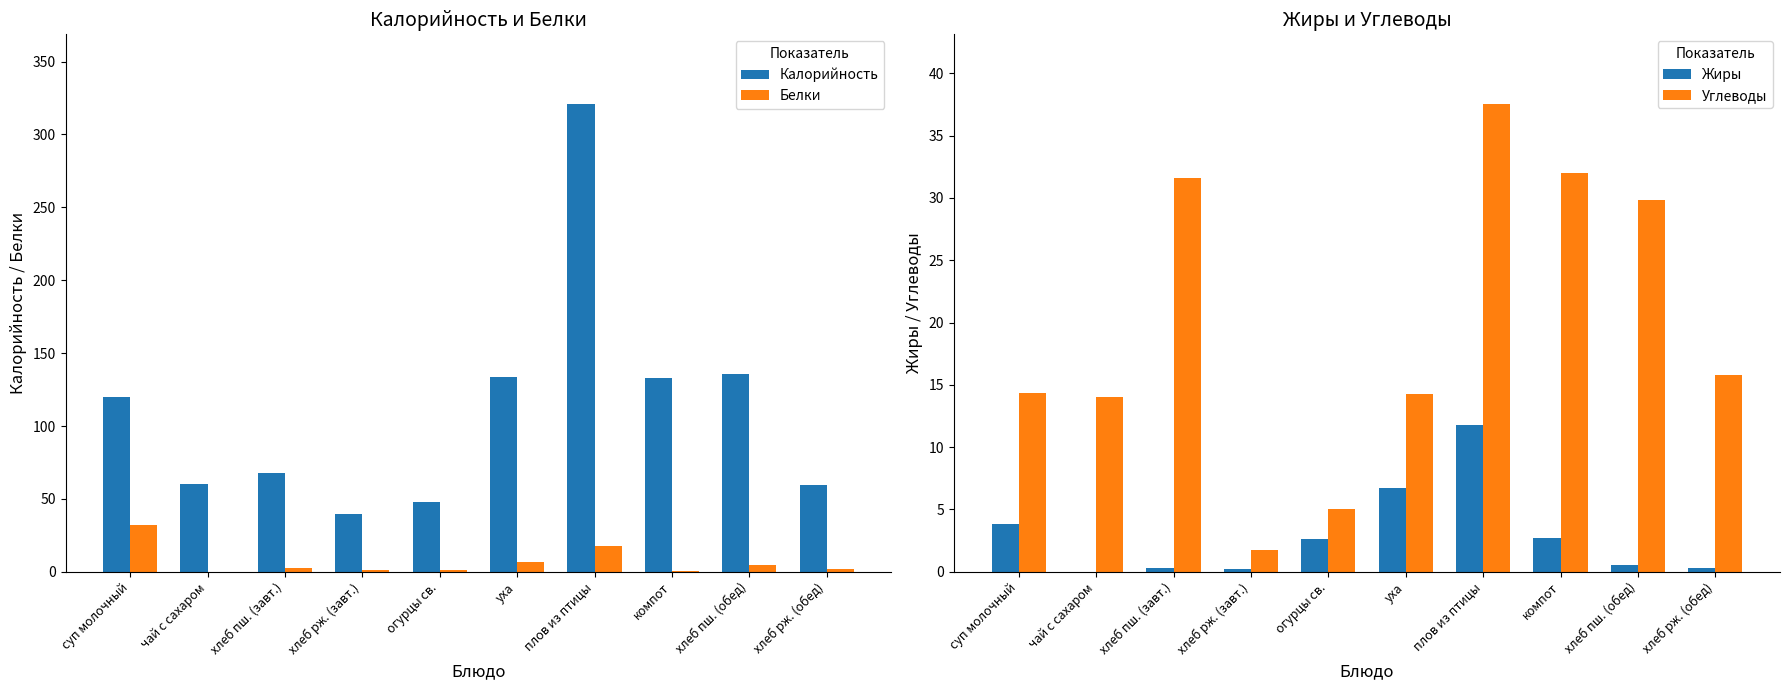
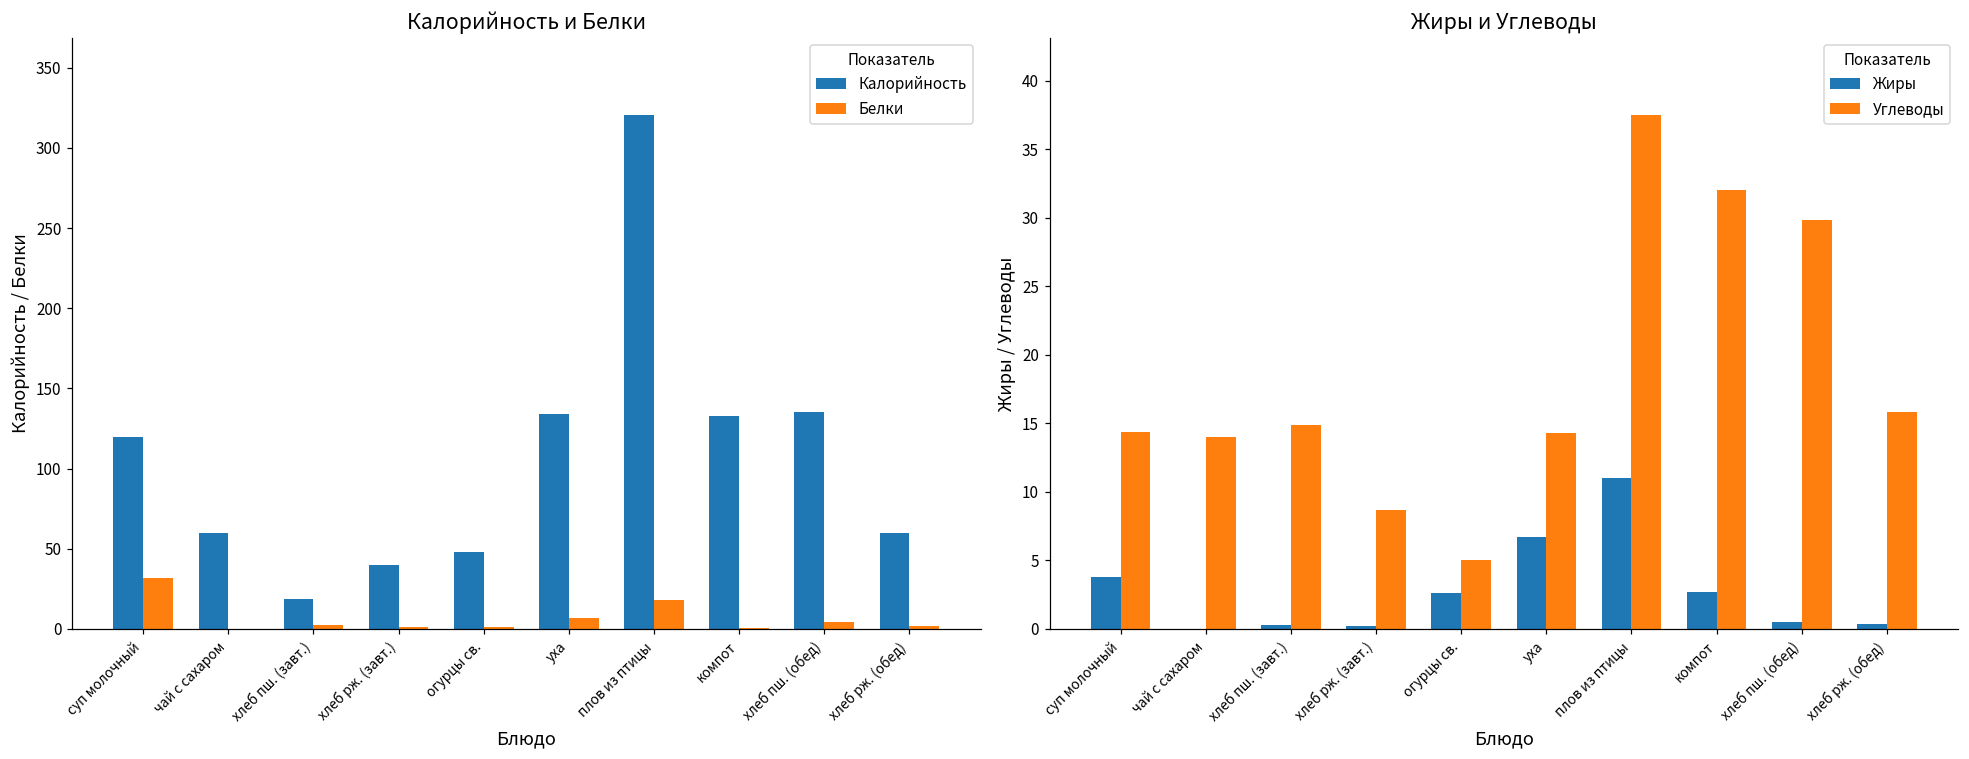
  {
    "Калорийность и Белки": {
      "Калорийность": {
        "суп молочный": 120,
        "чай с сахаром": 60,
-       "хлеб пш. (завт.)": 68,
+       "хлеб пш. (завт.)": 18,
        "хлеб рж. (завт.)": 40,
        "огурцы св.": 48,
        "уха": 134,
        "плов из птицы": 321,
        "компот": 133,
        "хлеб пш. (обед)": 136,
        "хлеб рж. (обед)": 60
      },
      "Белки": {
        "суп молочный": 32,
        "хлеб пш. (завт.)": 2,
        "уха": 7,
        "плов из птицы": 18,
        "хлеб пш. (обед)": 5,
        "хлеб рж. (обед)": 2
      }
    },
    "Жиры и Углеводы": {
      "Жиры": {
        "суп молочный": 3.8,
        "хлеб пш. (завт.)": 0.3,
        "хлеб рж. (завт.)": 0.2,
        "огурцы св.": 2.6,
        "уха": 6.7,
-       "плов из птицы": 11.8,
+       "плов из птицы": 11.0,
        "компот": 2.7,
        "хлеб пш. (обед)": 0.5,
        "хлеб рж. (обед)": 0.3
      },
      "Углеводы": {
        "суп молочный": 14.4,
        "чай с сахаром": 14.0,
-       "хлеб пш. (завт.)": 31.6,
-       "хлеб рж. (завт.)": 1.8,
+       "хлеб пш. (завт.)": 14.9,
+       "хлеб рж. (завт.)": 8.7,
        "огурцы св.": 5.0,
        "уха": 14.3,
        "плов из птицы": 37.5,
        "компот": 32.0,
        "хлеб пш. (обед)": 29.8,
        "хлеб рж. (обед)": 15.8
      }
    }
  }
